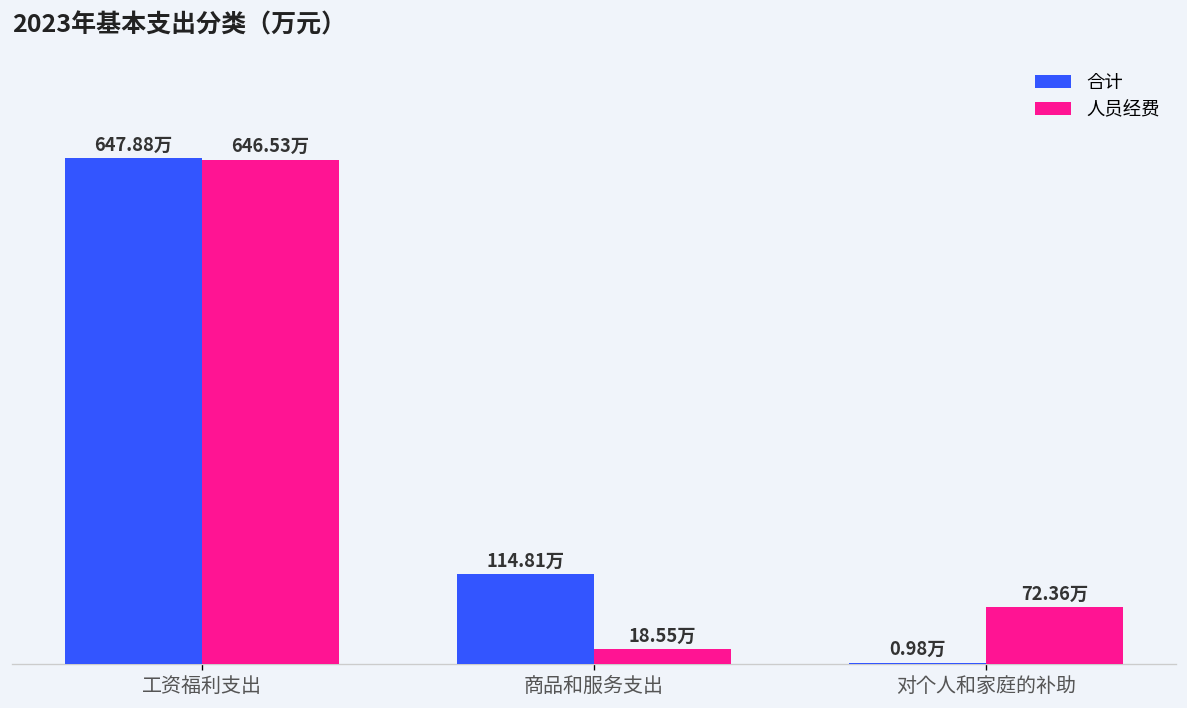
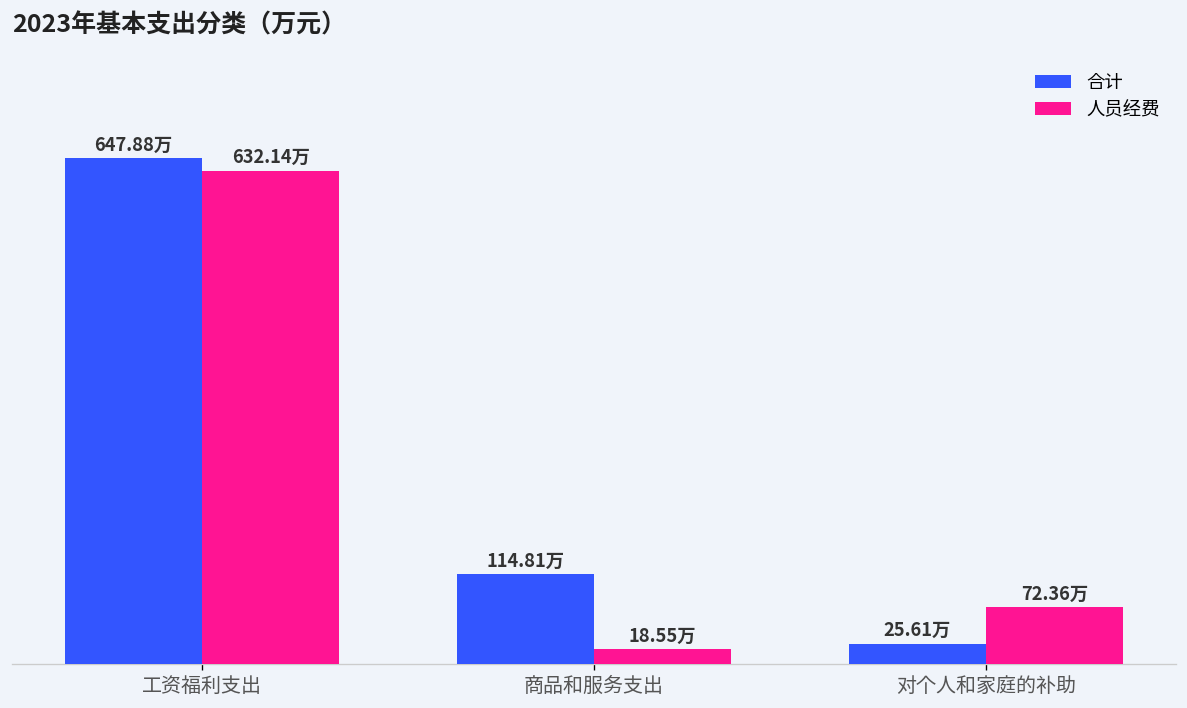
  {
    "合计": {
      "工资福利支出": "647.88万",
      "商品和服务支出": "114.81万",
-     "对个人和家庭的补助": "0.98万"
+     "对个人和家庭的补助": "25.61万"
    },
    "人员经费": {
-     "工资福利支出": "646.53万",
+     "工资福利支出": "632.14万",
      "商品和服务支出": "18.55万",
      "对个人和家庭的补助": "72.36万"
    }
  }
